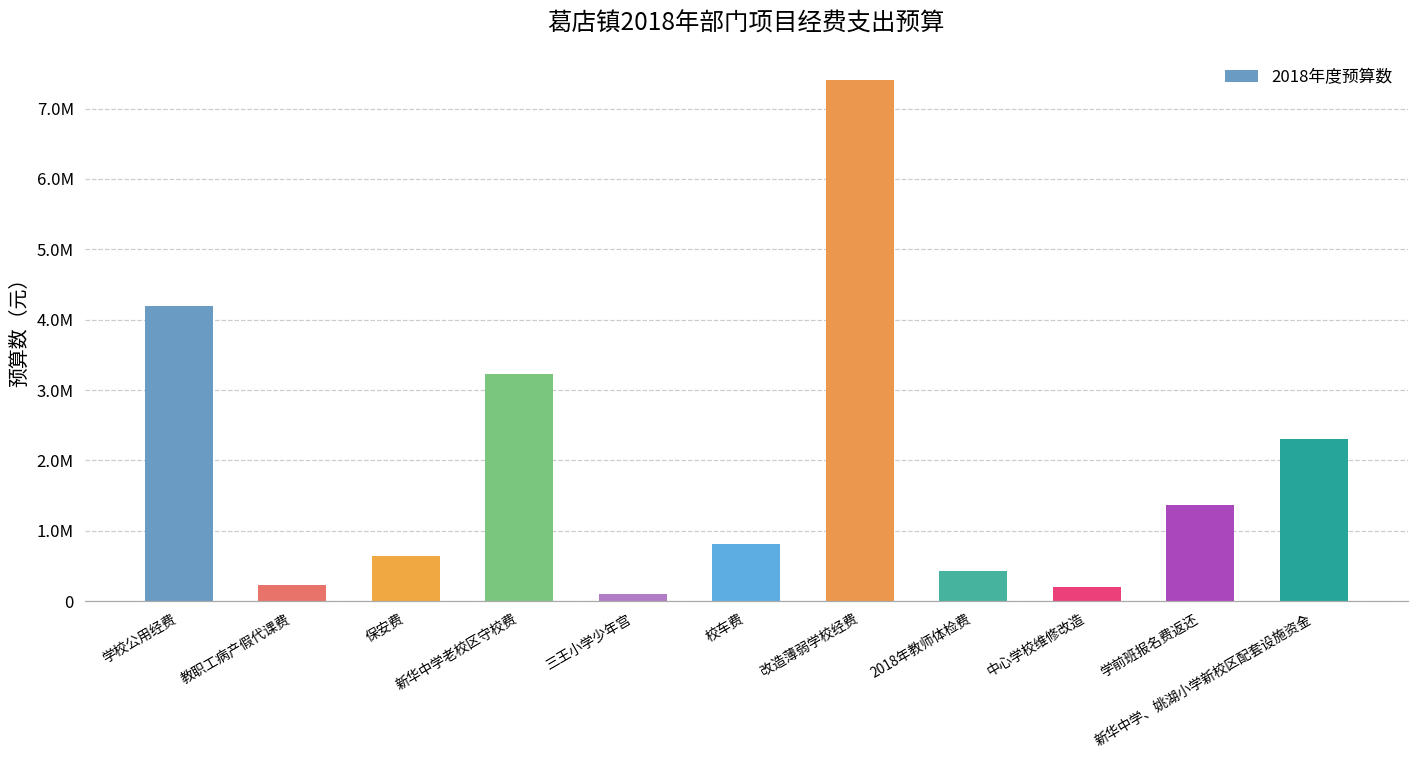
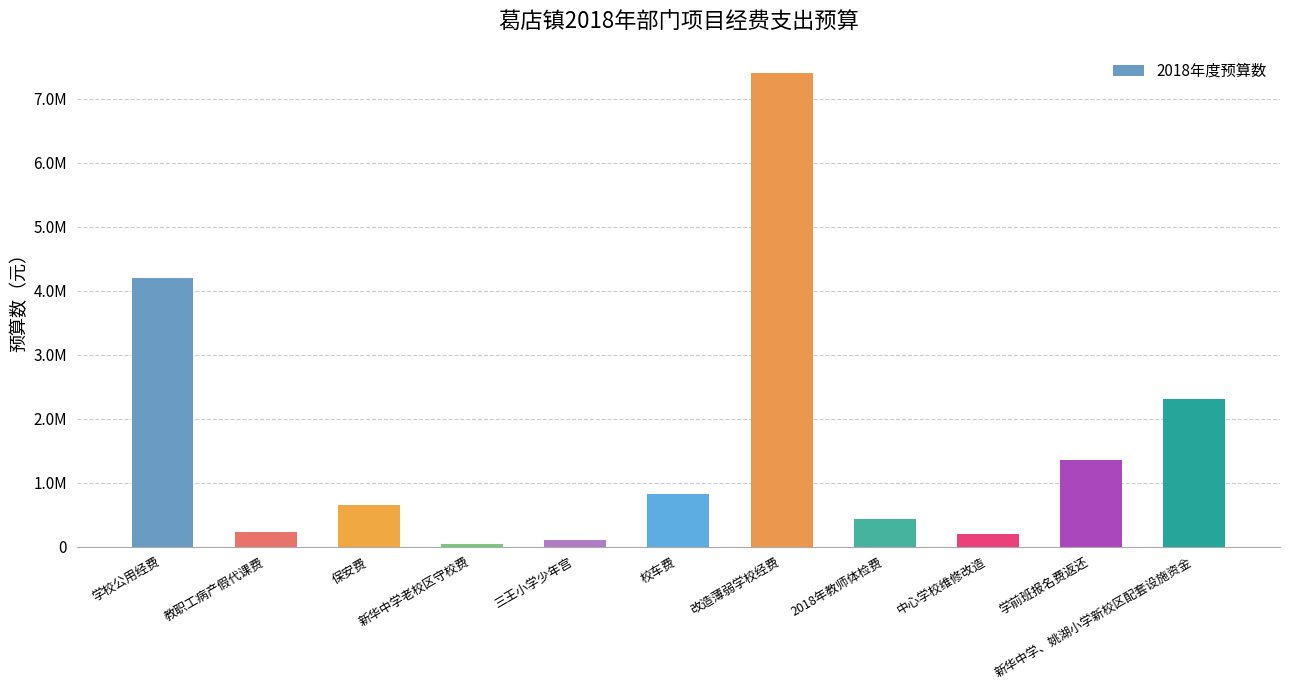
  {
    "学校公用经费": 4200000,
    "教职工病产假代课费": 200000,
    "保安费": 600000,
-   "新华中学老校区守校费": 3200000,
+   "新华中学老校区守校费": 0,
    "三王小学少年宫": 100000,
    "校车费": 800000,
    "改造薄弱学校经费": 7400000,
    "2018年教师体检费": 400000,
    "中心学校维修改造": 200000,
    "学前班报名费返还": 1400000,
    "新华中学、姚湖小学新校区配套设施资金": 2300000
  }
